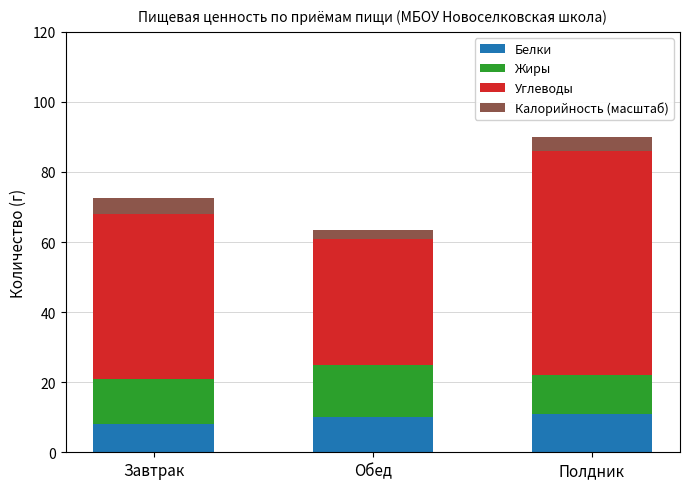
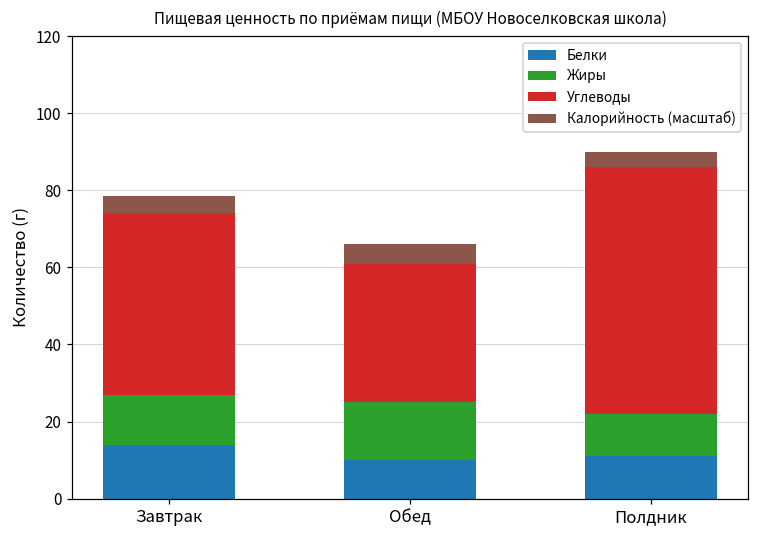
  {
    "Белки": {
-     "Завтрак": 8,
+     "Завтрак": 14,
      "Обед": 10,
      "Полдник": 11
    },
    "Жиры": {
      "Завтрак": 13,
      "Обед": 15,
      "Полдник": 11
    },
    "Углеводы": {
      "Завтрак": 47,
      "Обед": 36,
      "Полдник": 64
    },
    "Калорийность (масштаб)": {
      "Завтрак": 4,
-     "Обед": 3,
+     "Обед": 5,
      "Полдник": 4
    }
  }
